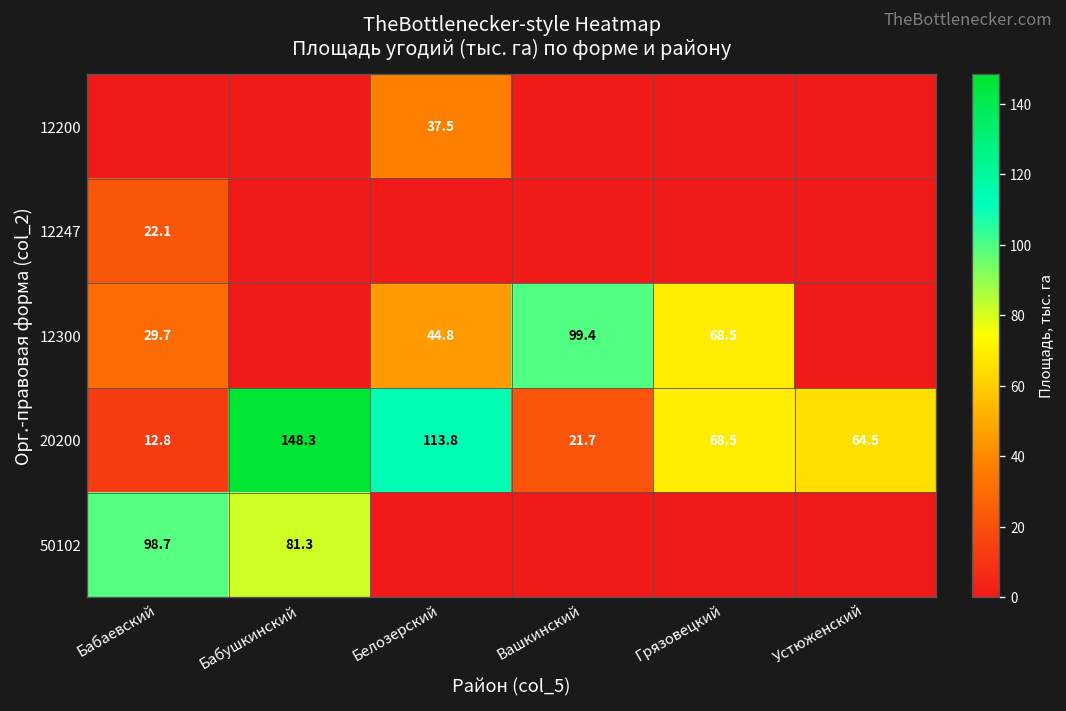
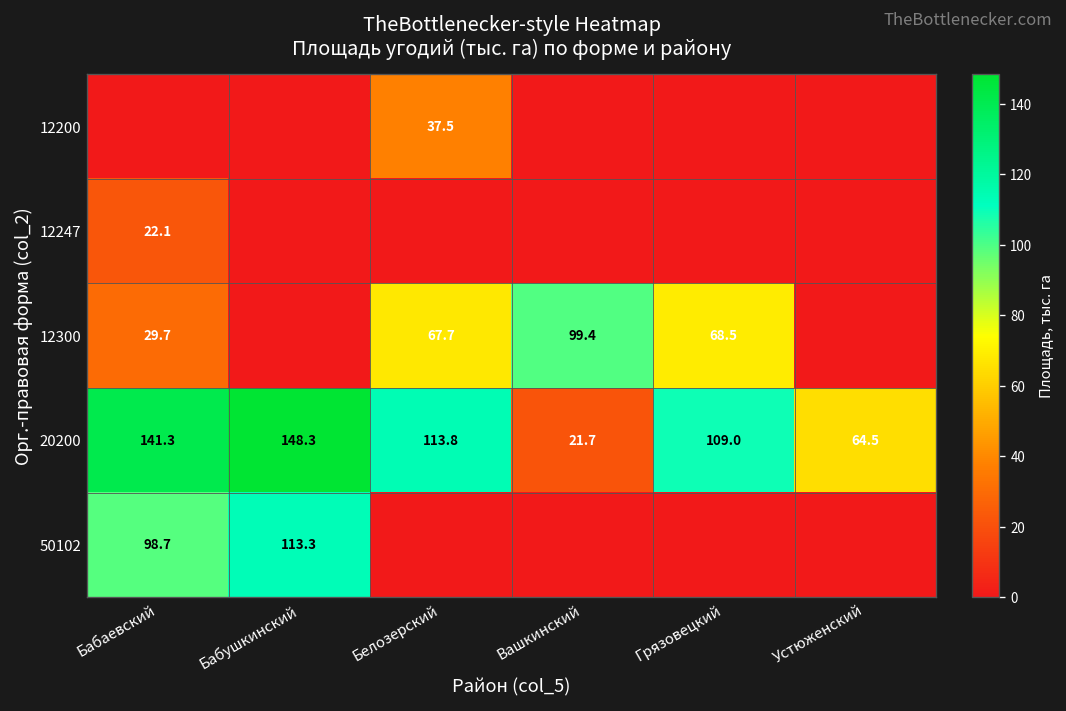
  {
    "12200": {
      "Белозерский": 37.5
    },
    "12247": {
      "Бабаевский": 22.1
    },
    "12300": {
      "Бабаевский": 29.7,
-     "Белозерский": 44.8,
+     "Белозерский": 67.7,
      "Вашкинский": 99.4,
      "Грязовецкий": 68.5
    },
    "20200": {
-     "Бабаевский": 12.8,
+     "Бабаевский": 141.3,
      "Бабушкинский": 148.3,
      "Белозерский": 113.8,
      "Вашкинский": 21.7,
-     "Грязовецкий": 68.5,
+     "Грязовецкий": 109.0,
      "Устюженский": 64.5
    },
    "50102": {
      "Бабаевский": 98.7,
-     "Бабушкинский": 81.3
+     "Бабушкинский": 113.3
    }
  }
